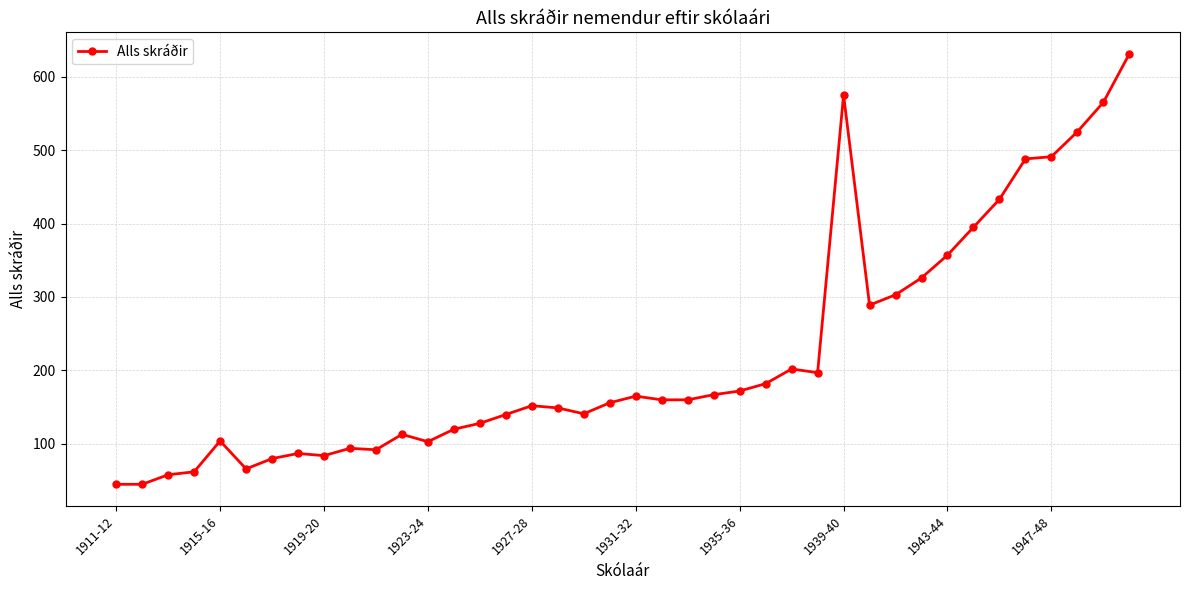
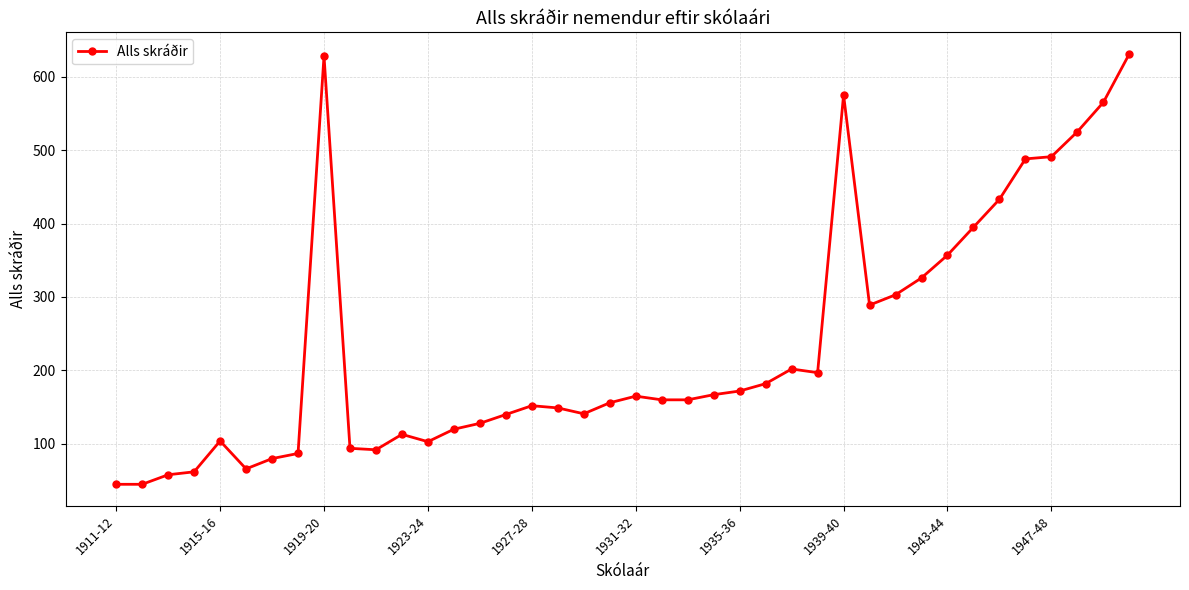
  {
    "1911-12": 50,
    "1915-16": 100,
-   "1919-20": 80,
+   "1919-20": 630,
    "1923-24": 100,
    "1927-28": 150,
    "1931-32": 170,
    "1935-36": 170,
    "1939-40": 580,
    "1943-44": 360,
    "1947-48": 490
  }
